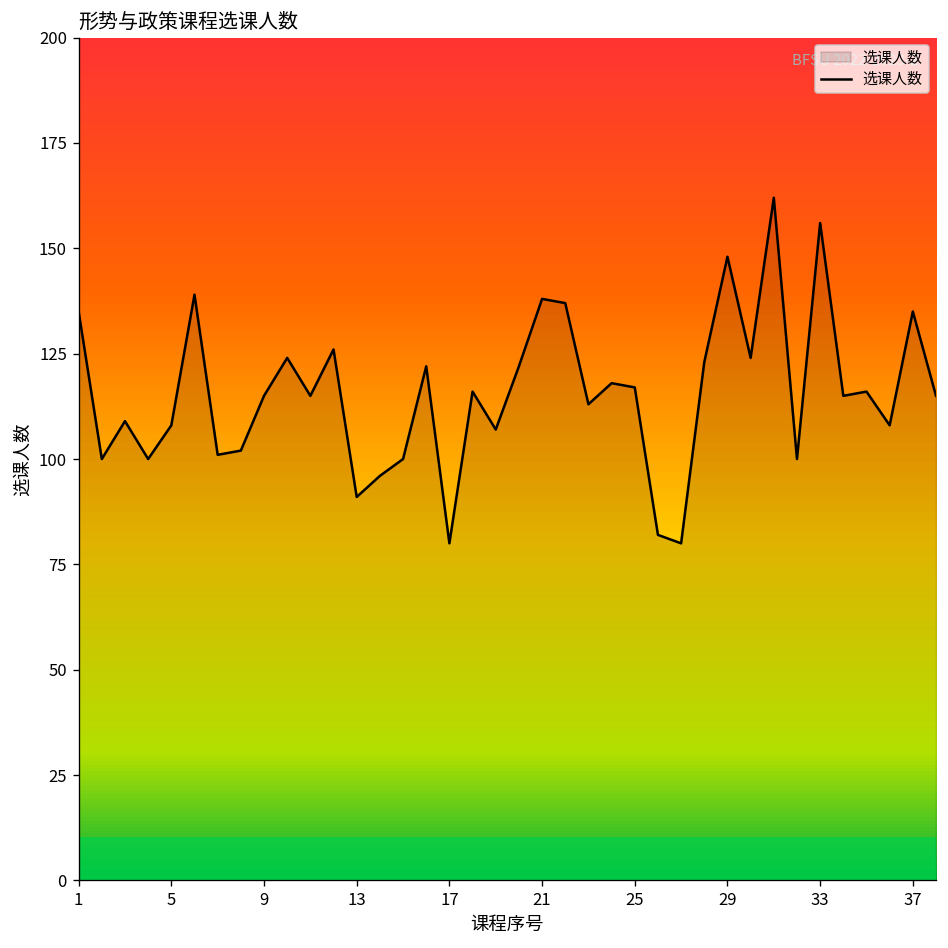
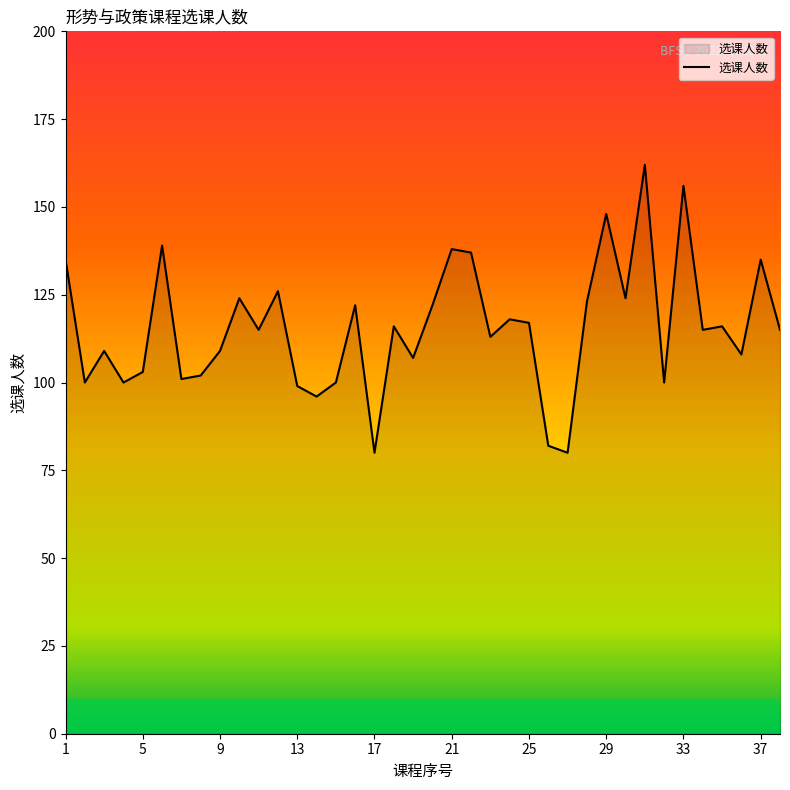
  {
    "1": 135,
-   "5": 108,
-   "9": 115,
-   "13": 91,
+   "5": 103,
+   "9": 109,
+   "13": 99,
    "17": 80,
    "21": 138,
    "25": 117,
    "29": 148,
    "33": 156,
    "37": 135
  }
